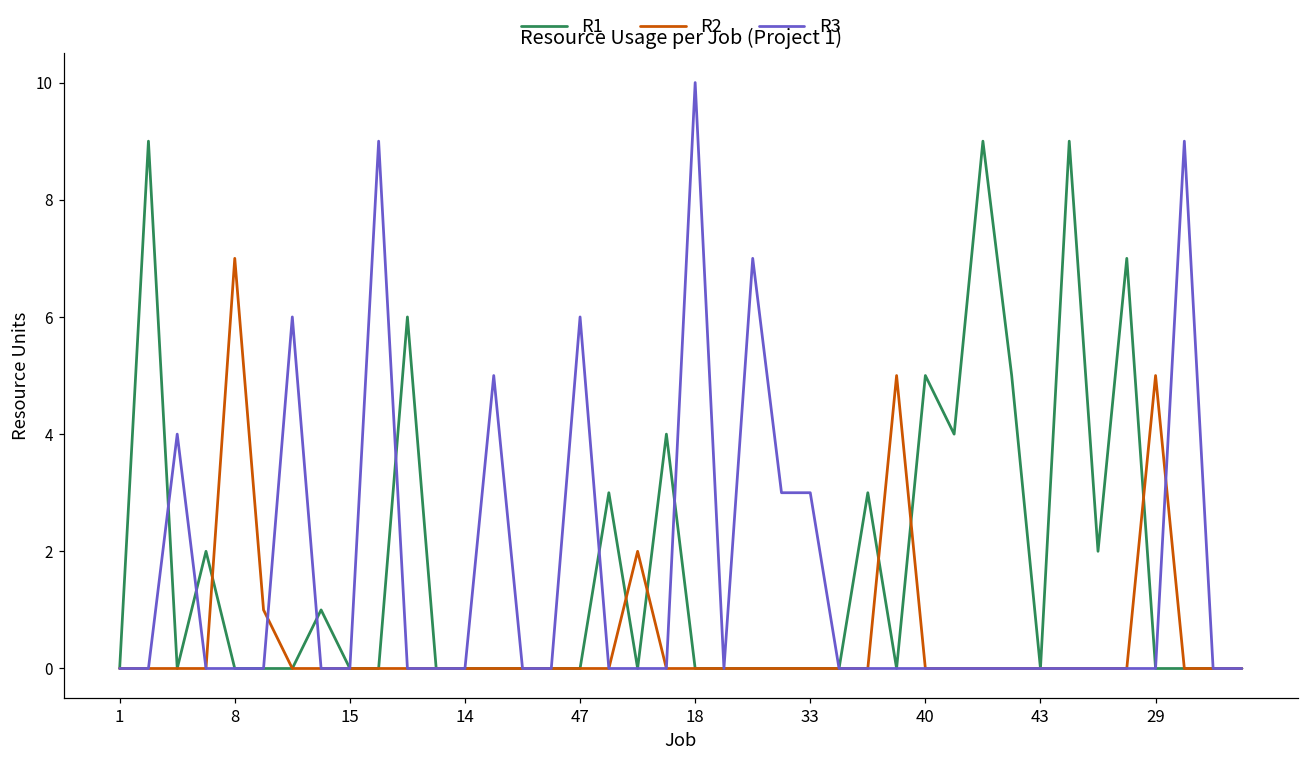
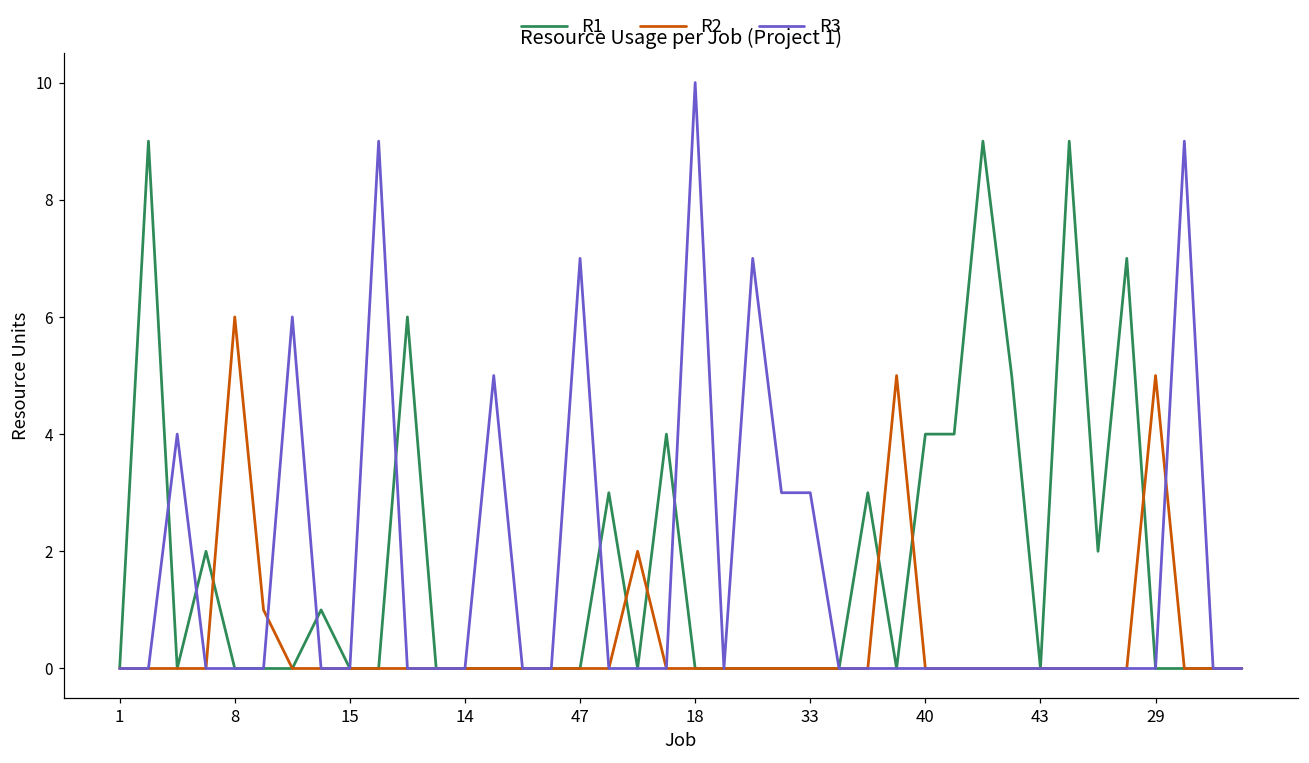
  {
    "R1": {
-     "40": 5
+     "40": 4
    },
    "R2": {
-     "8": 7
+     "8": 6
    },
    "R3": {
-     "47": 6
+     "47": 7
    }
  }
